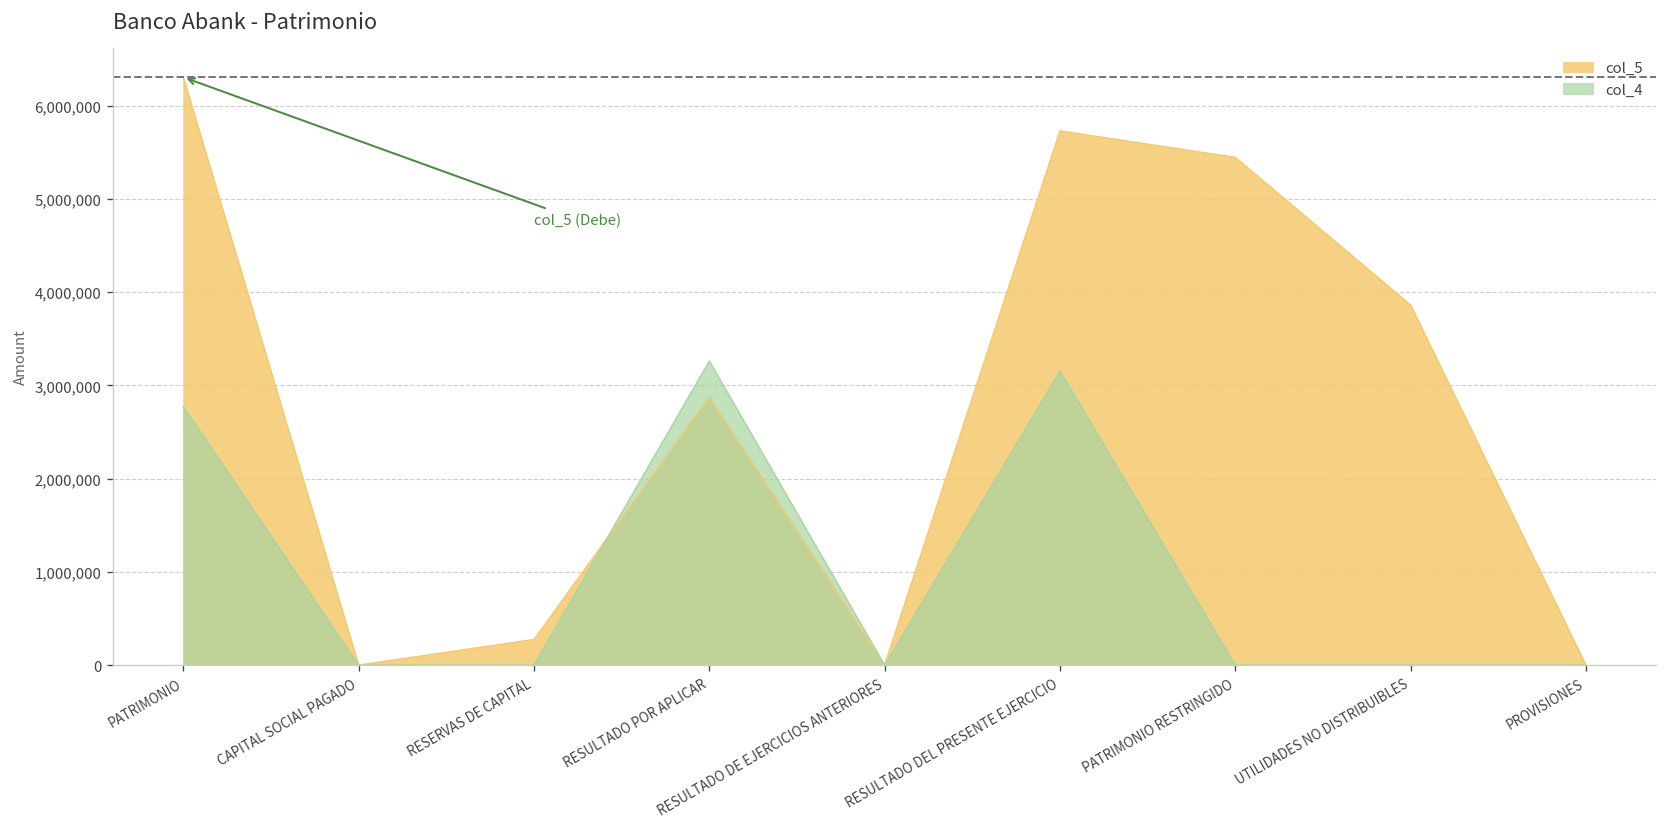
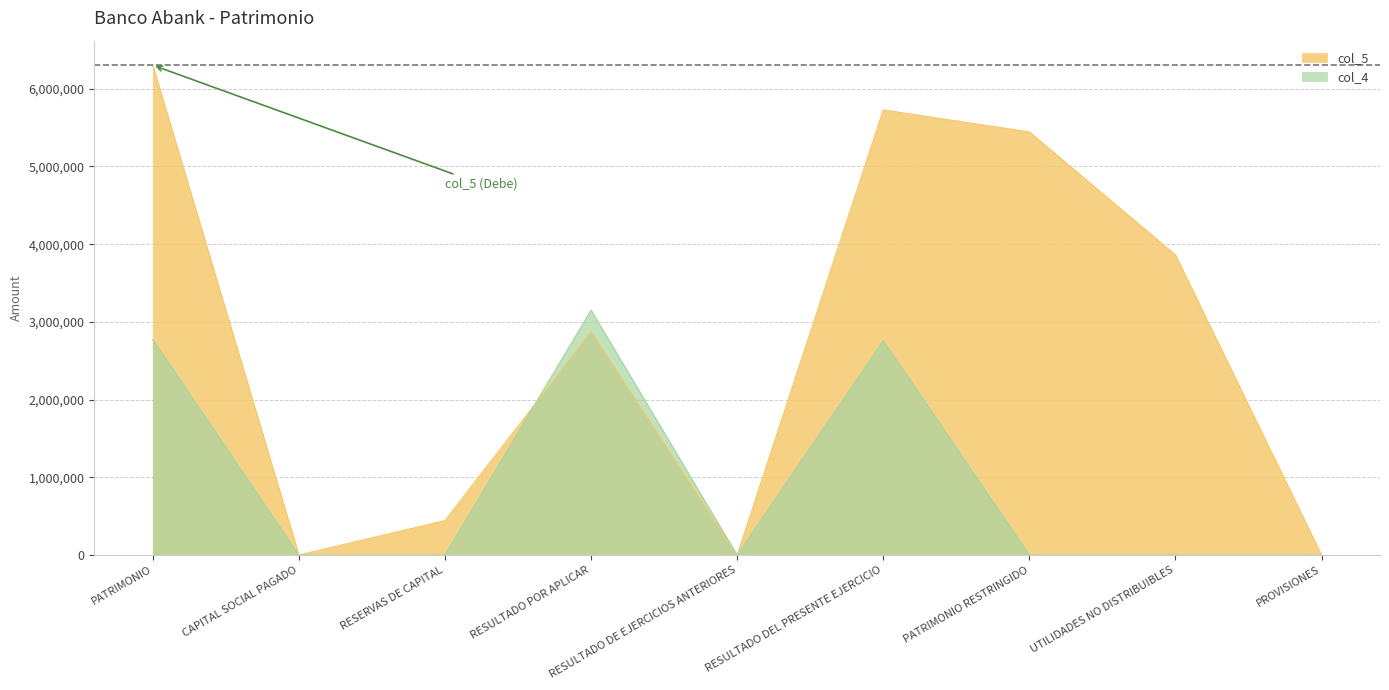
  {
    "col_5": {
-     "RESERVAS DE CAPITAL": "300,000",
+     "RESERVAS DE CAPITAL": "400,000",
      "RESULTADO POR APLICAR": "2,900,000",
      "RESULTADO DEL PRESENTE EJERCICIO": "5,700,000",
      "PATRIMONIO RESTRINGIDO": "5,400,000",
      "UTILIDADES NO DISTRIBUIBLES": "3,900,000"
    },
    "col_4": {
      "PATRIMONIO": "2,800,000",
      "RESERVAS DE CAPITAL": "0",
-     "RESULTADO POR APLICAR": "3,300,000",
-     "RESULTADO DEL PRESENTE EJERCICIO": "3,200,000",
+     "RESULTADO POR APLICAR": "3,200,000",
+     "RESULTADO DEL PRESENTE EJERCICIO": "2,800,000",
      "PATRIMONIO RESTRINGIDO": "0",
      "UTILIDADES NO DISTRIBUIBLES": "0"
    }
  }
